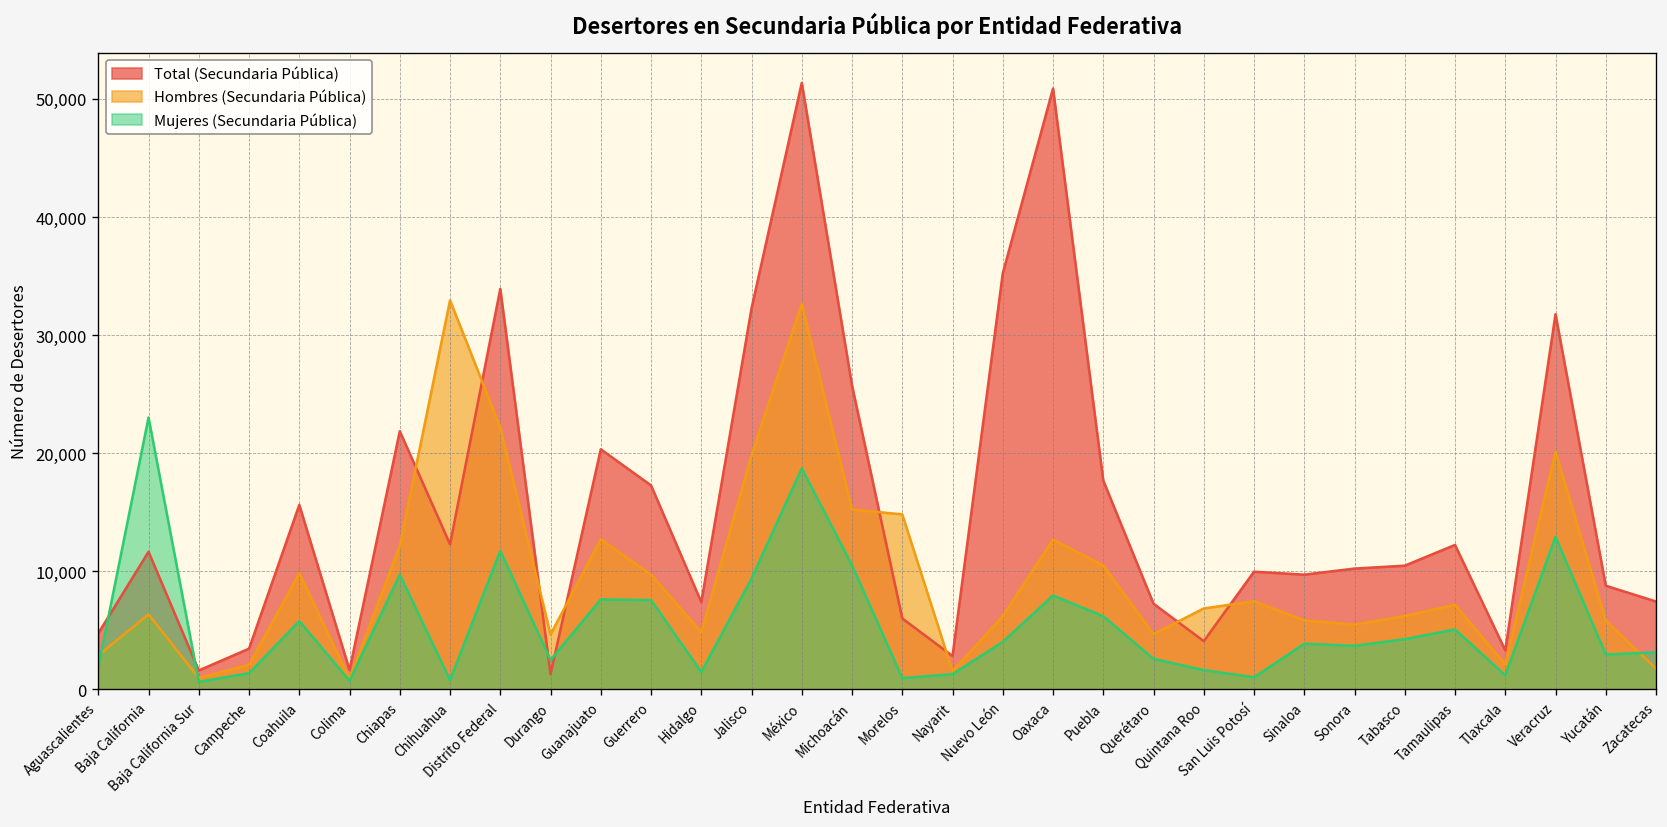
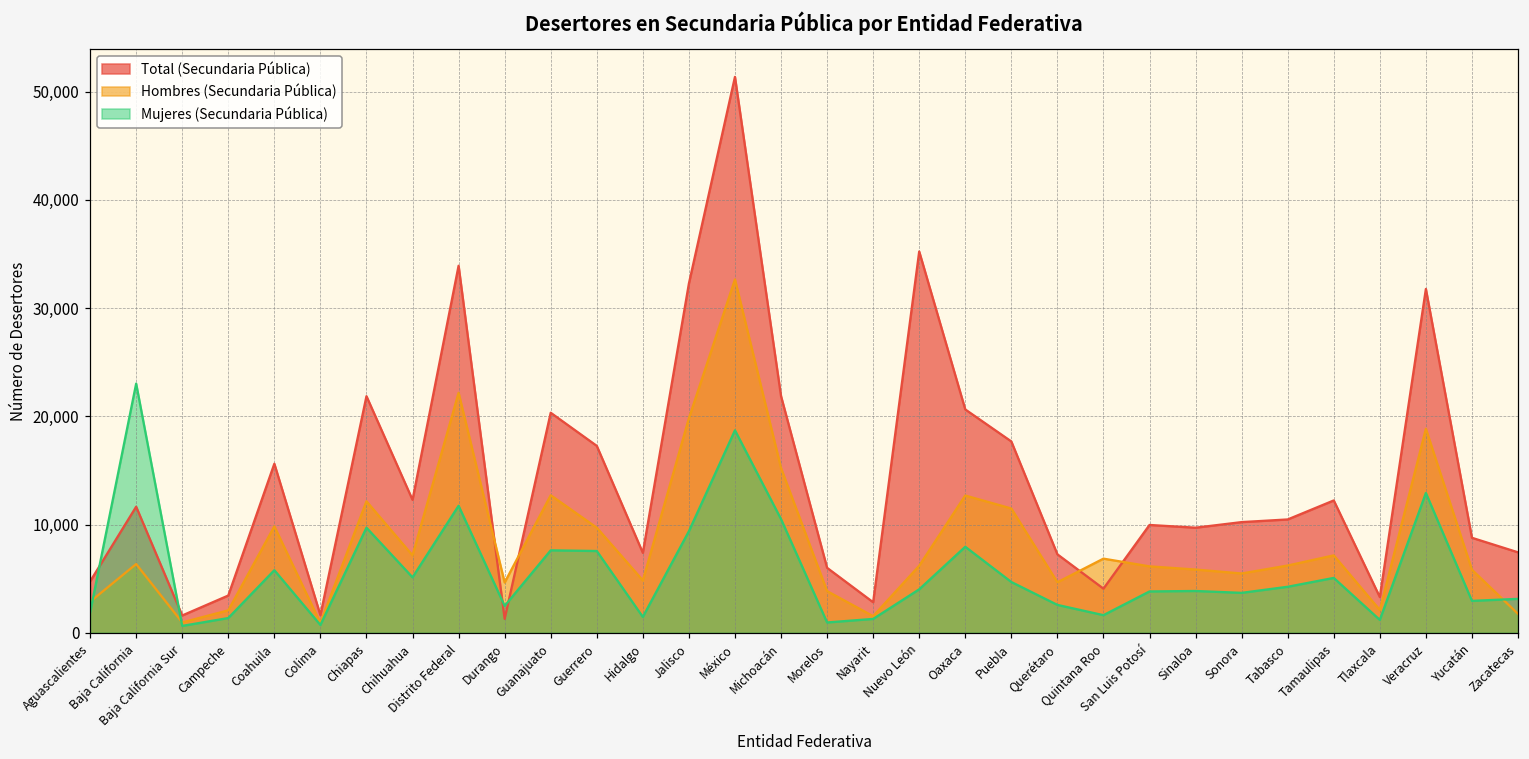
  {
    "Total (Secundaria Pública)": {
      "Aguascalientes": "5,000",
      "Baja California": "12,000",
      "Baja California Sur": "2,000",
      "Campeche": "3,000",
      "Coahuila": "16,000",
      "Colima": "2,000",
      "Chiapas": "22,000",
      "Chihuahua": "12,000",
      "Distrito Federal": "34,000",
      "Durango": "1,000",
      "Guanajuato": "20,000",
      "Guerrero": "17,000",
      "Hidalgo": "7,000",
      "Jalisco": "32,000",
      "México": "51,000",
-     "Michoacán": "26,000",
+     "Michoacán": "22,000",
      "Morelos": "6,000",
      "Nayarit": "3,000",
      "Nuevo León": "35,000",
-     "Oaxaca": "51,000",
+     "Oaxaca": "21,000",
      "Puebla": "18,000",
      "Querétaro": "7,000",
      "Quintana Roo": "4,000",
      "San Luis Potosí": "10,000",
      "Sinaloa": "10,000",
      "Sonora": "10,000",
      "Tabasco": "10,000",
      "Tamaulipas": "12,000",
      "Tlaxcala": "3,000",
      "Veracruz": "32,000",
      "Yucatán": "9,000",
      "Zacatecas": "7,000"
    },
    "Hombres (Secundaria Pública)": {
      "Aguascalientes": "3,000",
      "Baja California": "6,000",
      "Baja California Sur": "1,000",
      "Campeche": "2,000",
      "Coahuila": "10,000",
      "Chiapas": "12,000",
-     "Chihuahua": "33,000",
+     "Chihuahua": "7,000",
      "Distrito Federal": "22,000",
      "Durango": "5,000",
      "Guanajuato": "13,000",
      "Guerrero": "10,000",
      "Hidalgo": "5,000",
      "Jalisco": "20,000",
      "México": "33,000",
      "Michoacán": "15,000",
-     "Morelos": "15,000",
+     "Morelos": "4,000",
      "Nuevo León": "6,000",
      "Oaxaca": "13,000",
-     "Puebla": "10,000",
+     "Puebla": "11,000",
      "Querétaro": "5,000",
      "Quintana Roo": "7,000",
-     "San Luis Potosí": "7,000",
+     "San Luis Potosí": "6,000",
      "Sinaloa": "6,000",
      "Sonora": "5,000",
      "Tabasco": "6,000",
      "Tamaulipas": "7,000",
      "Tlaxcala": "2,000",
-     "Veracruz": "20,000",
+     "Veracruz": "19,000",
      "Yucatán": "6,000",
      "Zacatecas": "2,000"
    },
    "Mujeres (Secundaria Pública)": {
      "Aguascalientes": "2,000",
      "Baja California": "23,000",
      "Baja California Sur": "1,000",
      "Campeche": "1,000",
      "Coahuila": "6,000",
      "Chiapas": "10,000",
-     "Chihuahua": "1,000",
+     "Chihuahua": "5,000",
      "Distrito Federal": "12,000",
      "Durango": "2,000",
      "Guanajuato": "8,000",
      "Guerrero": "8,000",
      "Hidalgo": "1,000",
      "Jalisco": "9,000",
      "México": "19,000",
      "Michoacán": "11,000",
      "Morelos": "1,000",
      "Nuevo León": "4,000",
      "Oaxaca": "8,000",
-     "Puebla": "6,000",
+     "Puebla": "5,000",
      "Querétaro": "3,000",
      "Quintana Roo": "2,000",
-     "San Luis Potosí": "1,000",
+     "San Luis Potosí": "4,000",
      "Sinaloa": "4,000",
      "Sonora": "4,000",
      "Tabasco": "4,000",
      "Tamaulipas": "5,000",
      "Tlaxcala": "1,000",
      "Veracruz": "13,000",
      "Yucatán": "3,000",
      "Zacatecas": "3,000"
    }
  }
